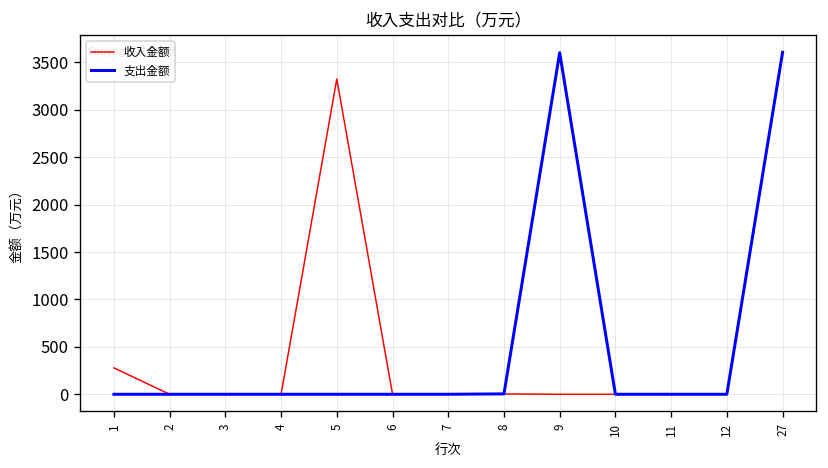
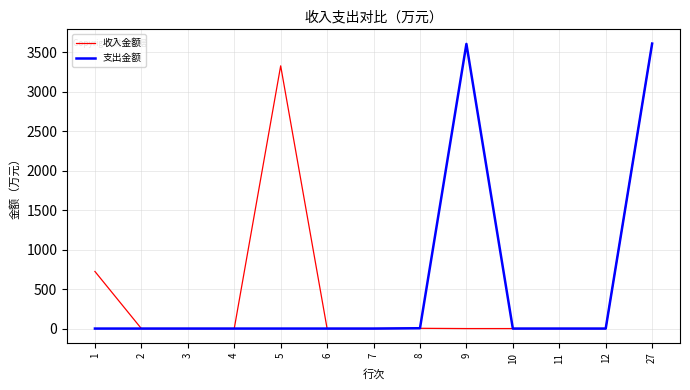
  {
    "收入金额": {
-     "1": 300,
+     "1": 700,
      "5": 3300,
      "9": 0
    },
    "支出金额": {
      "1": 0,
      "5": 0,
      "9": 3600
    }
  }
